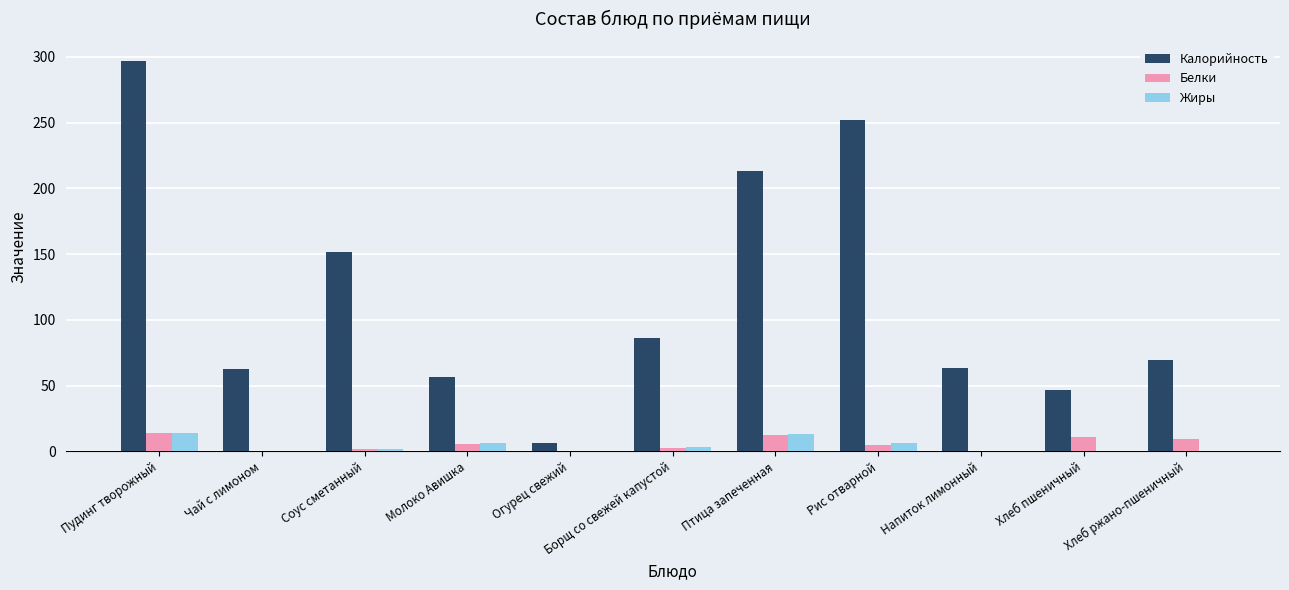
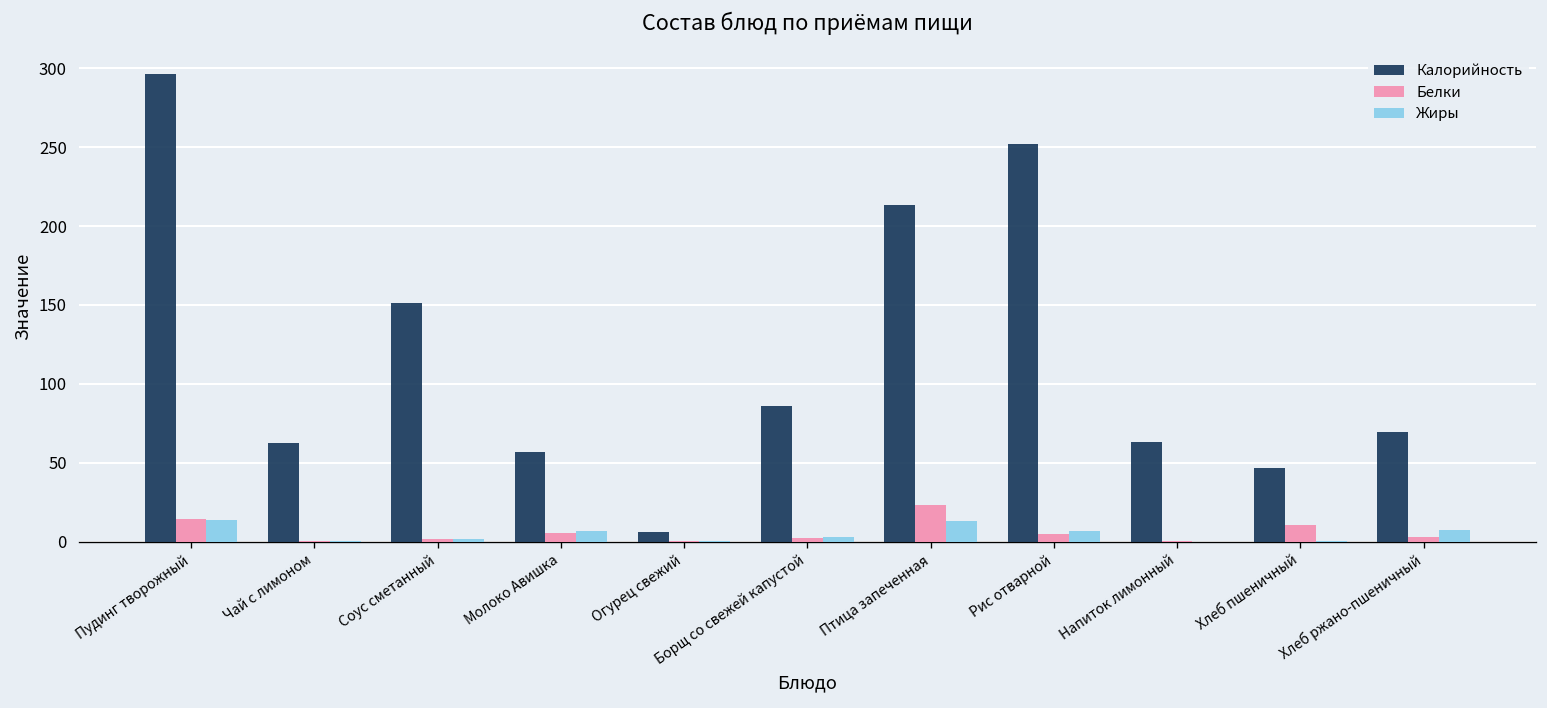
  {
    "Калорийность": {
      "Пудинг творожный": 297,
      "Чай с лимоном": 62,
      "Соус сметанный": 151,
      "Молоко Авишка": 57,
      "Огурец свежий": 6,
      "Борщ со свежей капустой": 86,
      "Птица запеченная": 213,
      "Рис отварной": 252,
      "Напиток лимонный": 63,
      "Хлеб пшеничный": 47,
      "Хлеб ржано-пшеничный": 70
    },
    "Белки": {
      "Пудинг творожный": 14,
      "Молоко Авишка": 6,
      "Борщ со свежей капустой": 2,
-     "Птица запеченная": 12,
+     "Птица запеченная": 23,
      "Рис отварной": 4,
      "Хлеб пшеничный": 11,
-     "Хлеб ржано-пшеничный": 9
+     "Хлеб ржано-пшеничный": 3
    },
    "Жиры": {
      "Пудинг творожный": 14,
      "Молоко Авишка": 6,
      "Борщ со свежей капустой": 3,
      "Птица запеченная": 13,
      "Рис отварной": 6,
      "Напиток лимонный": 0,
-     "Хлеб ржано-пшеничный": 0
+     "Хлеб ржано-пшеничный": 7
    }
  }
